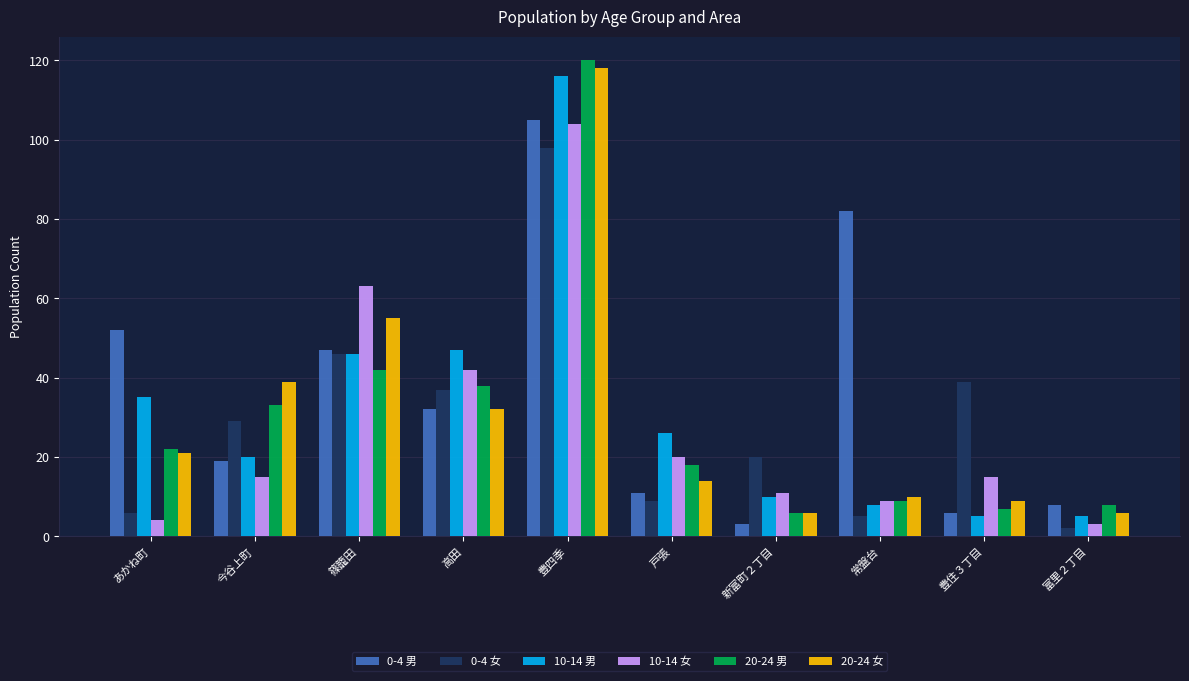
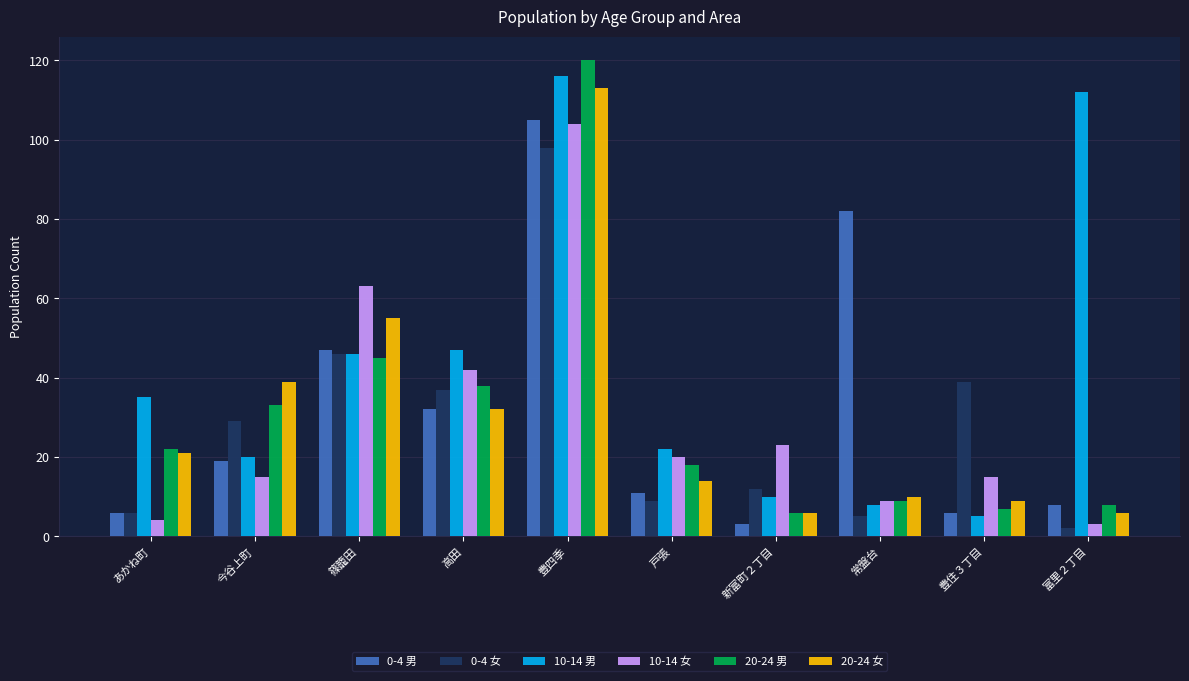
  {
    "0-4 男": {
-     "あかね町": 52,
+     "あかね町": 6,
      "今谷上町": 19,
      "篠籠田": 47,
      "高田": 32,
      "豊四季": 105,
      "戸張": 11,
      "新富町２丁目": 3,
      "常盤台": 82,
      "豊住３丁目": 6,
      "富里２丁目": 8
    },
    "0-4 女": {
      "あかね町": 6,
      "今谷上町": 29,
      "篠籠田": 46,
      "高田": 37,
      "豊四季": 98,
      "戸張": 9,
-     "新富町２丁目": 20,
+     "新富町２丁目": 12,
      "常盤台": 5,
      "豊住３丁目": 39,
      "富里２丁目": 2
    },
    "10-14 男": {
      "あかね町": 35,
      "今谷上町": 20,
      "篠籠田": 46,
      "高田": 47,
      "豊四季": 116,
-     "戸張": 26,
+     "戸張": 22,
      "新富町２丁目": 10,
      "常盤台": 8,
      "豊住３丁目": 5,
-     "富里２丁目": 5
+     "富里２丁目": 112
    },
    "10-14 女": {
      "あかね町": 4,
      "今谷上町": 15,
      "篠籠田": 63,
      "高田": 42,
      "豊四季": 104,
      "戸張": 20,
-     "新富町２丁目": 11,
+     "新富町２丁目": 23,
      "常盤台": 9,
      "豊住３丁目": 15,
      "富里２丁目": 3
    },
    "20-24 男": {
      "あかね町": 22,
      "今谷上町": 33,
-     "篠籠田": 42,
+     "篠籠田": 45,
      "高田": 38,
      "豊四季": 120,
      "戸張": 18,
      "新富町２丁目": 6,
      "常盤台": 9,
      "豊住３丁目": 7,
      "富里２丁目": 8
    },
    "20-24 女": {
      "あかね町": 21,
      "今谷上町": 39,
      "篠籠田": 55,
      "高田": 32,
-     "豊四季": 118,
+     "豊四季": 113,
      "戸張": 14,
      "新富町２丁目": 6,
      "常盤台": 10,
      "豊住３丁目": 9,
      "富里２丁目": 6
    }
  }
